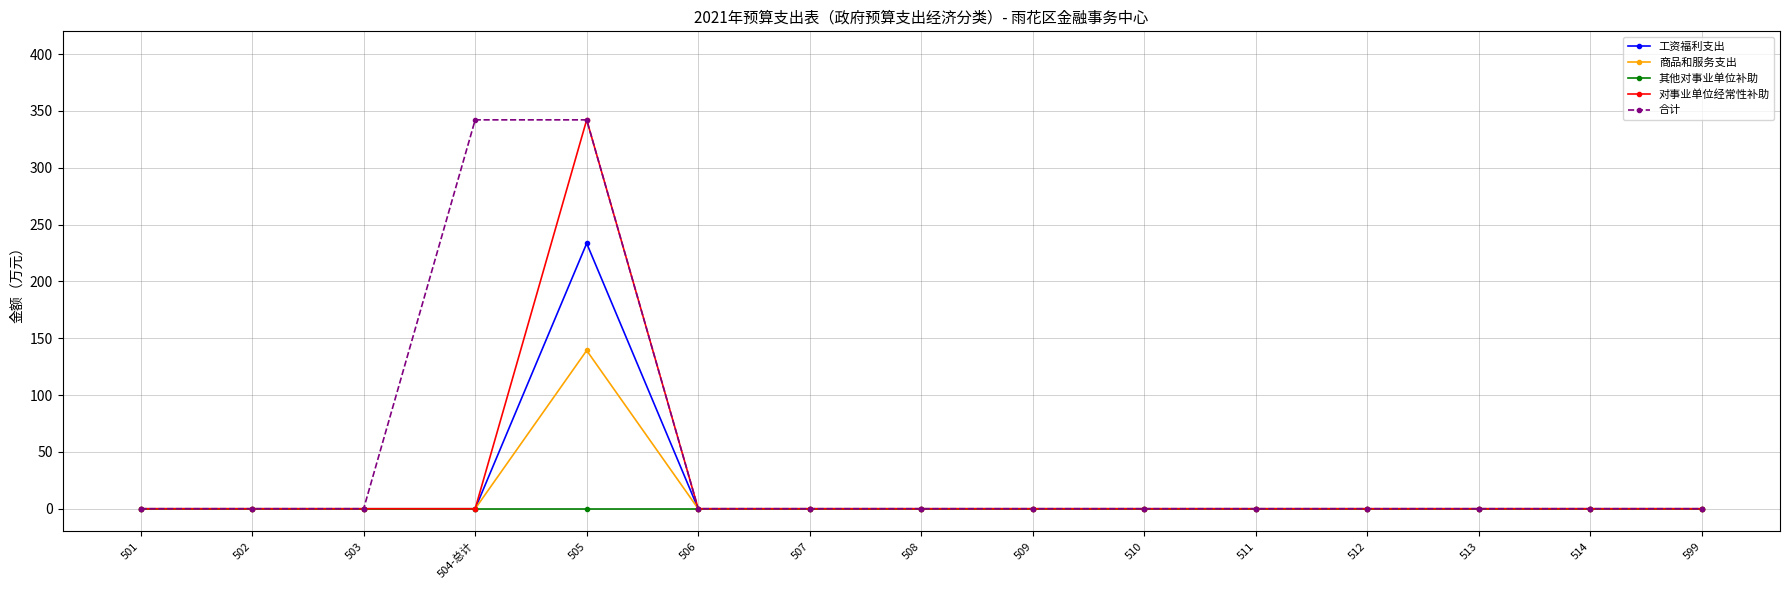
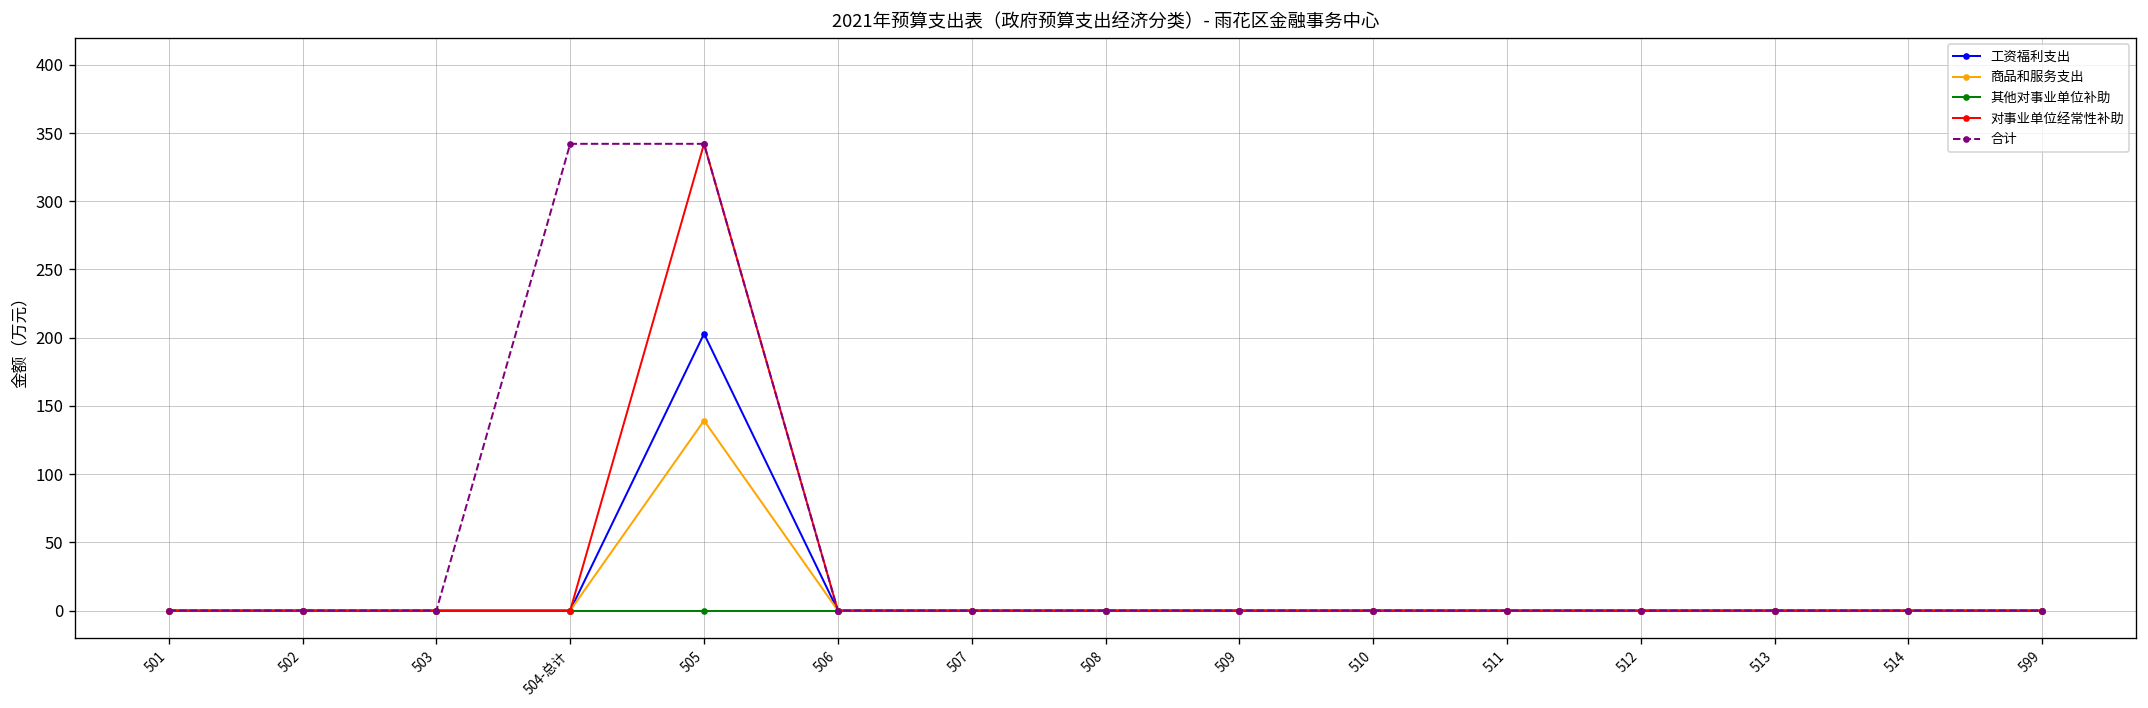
  {
    "工资福利支出": {
-     "505": 233
+     "505": 203
    },
    "商品和服务支出": {
      "505": 139
    },
    "其他对事业单位补助": {
      "505": 0
    },
    "合计": {
      "504-总计": 342
    }
  }
